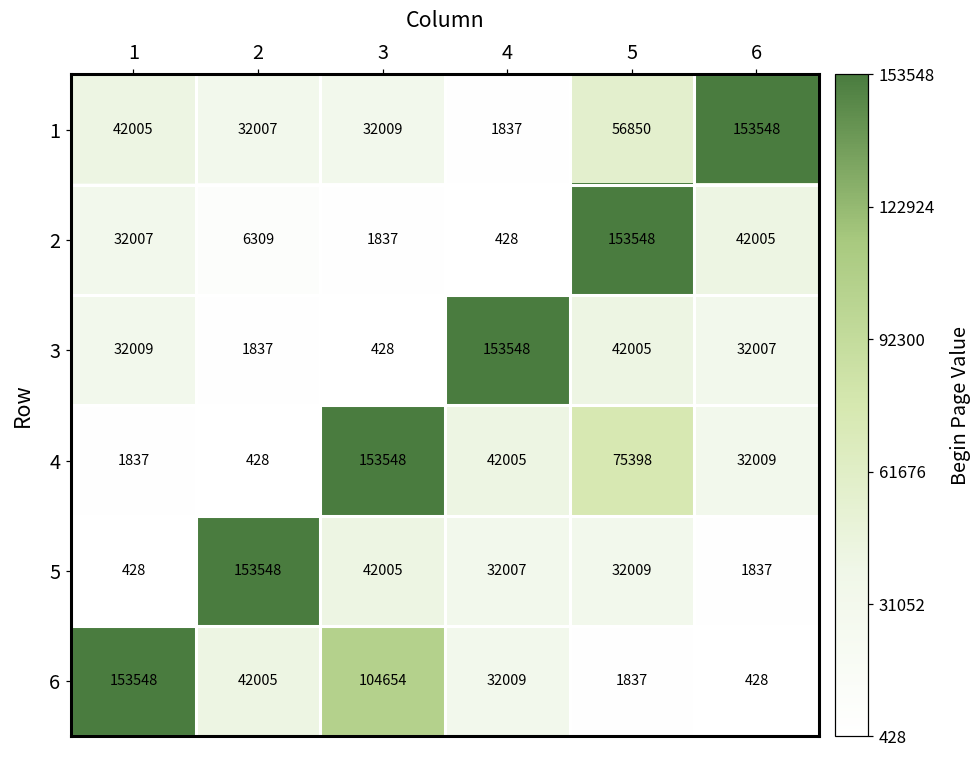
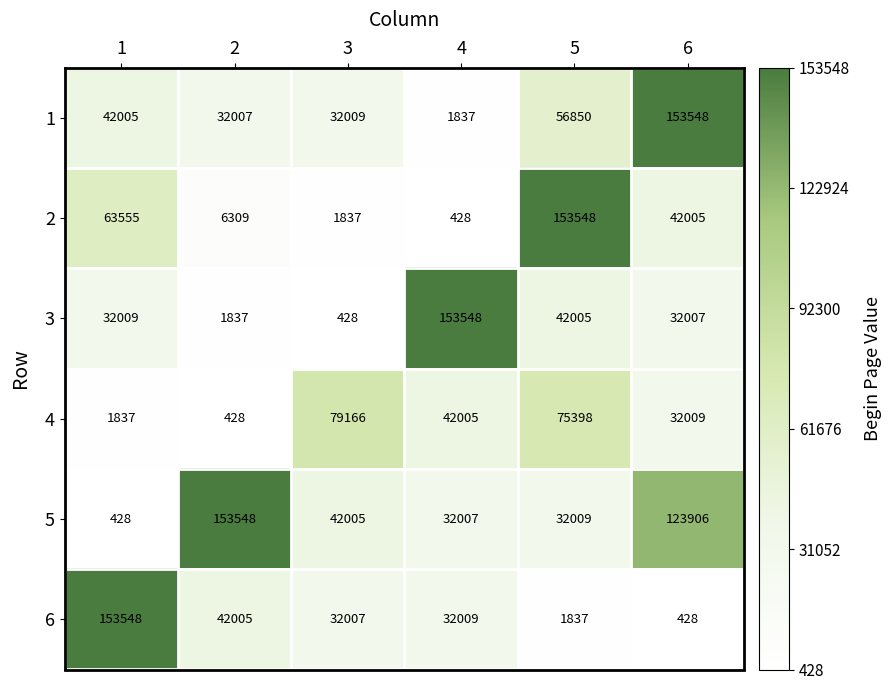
  {
    "1": {
      "1": 42005,
      "2": 32007,
      "3": 32009,
      "4": 1837,
      "5": 56850,
      "6": 153548
    },
    "2": {
-     "1": 32007,
+     "1": 63555,
      "2": 6309,
      "3": 1837,
      "4": 428,
      "5": 153548,
      "6": 42005
    },
    "3": {
      "1": 32009,
      "2": 1837,
      "3": 428,
      "4": 153548,
      "5": 42005,
      "6": 32007
    },
    "4": {
      "1": 1837,
      "2": 428,
-     "3": 153548,
+     "3": 79166,
      "4": 42005,
      "5": 75398,
      "6": 32009
    },
    "5": {
      "1": 428,
      "2": 153548,
      "3": 42005,
      "4": 32007,
      "5": 32009,
-     "6": 1837
+     "6": 123906
    },
    "6": {
      "1": 153548,
      "2": 42005,
-     "3": 104654,
+     "3": 32007,
      "4": 32009,
      "5": 1837,
      "6": 428
    }
  }
